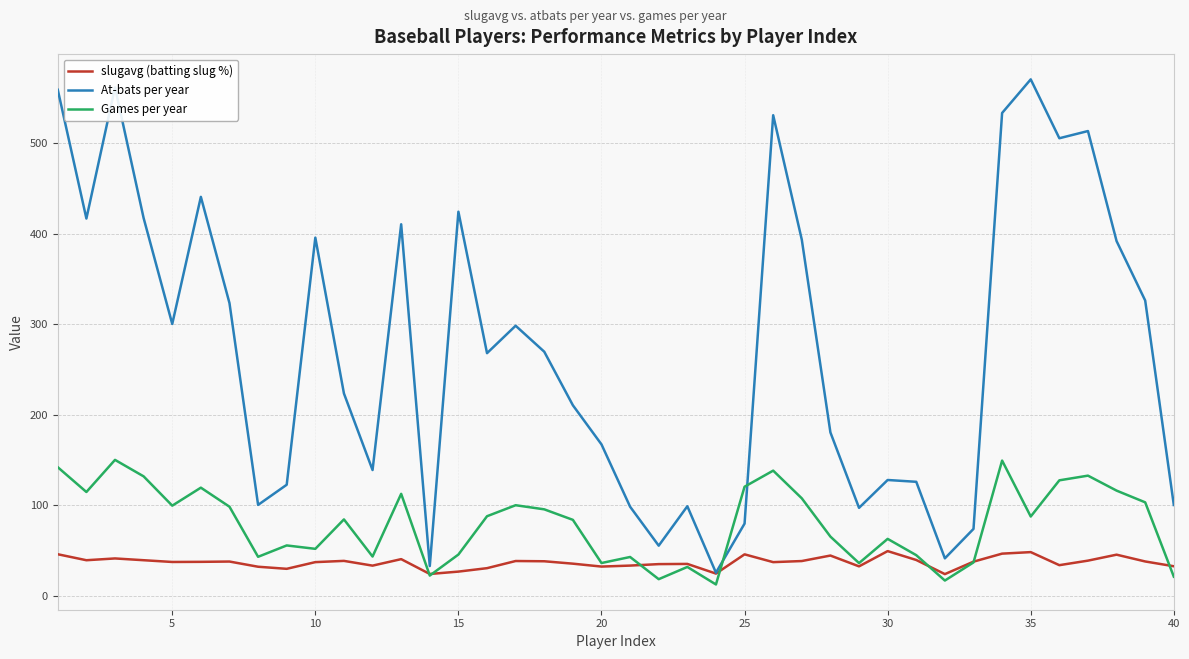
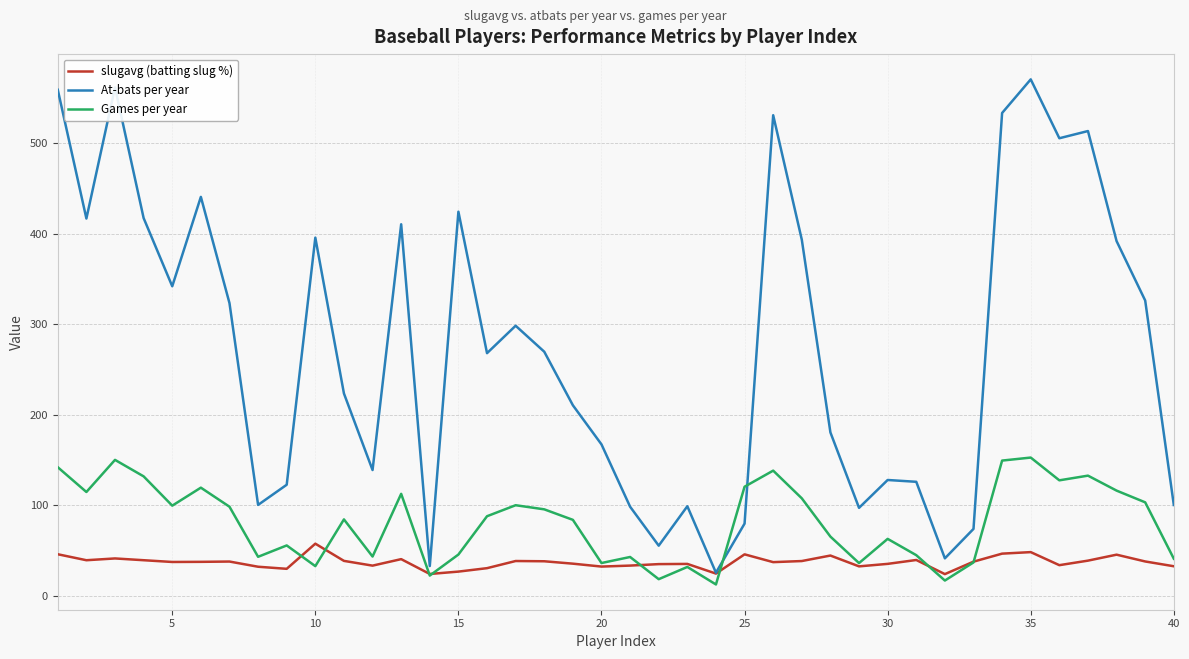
  {
    "slugavg (batting slug %)": {
      "5": 40,
-     "10": 40,
+     "10": 60,
      "15": 30,
      "20": 30,
      "25": 50,
-     "30": 50,
+     "30": 40,
      "35": 50,
      "40": 30
    },
    "At-bats per year": {
-     "5": 300,
+     "5": 340,
      "10": 400,
      "15": 420,
      "20": 170,
      "25": 80,
      "30": 130,
      "35": 570,
      "40": 100
    },
    "Games per year": {
      "5": 100,
-     "10": 50,
+     "10": 30,
      "15": 50,
      "20": 40,
      "25": 120,
      "30": 60,
-     "35": 90,
-     "40": 20
+     "35": 150,
+     "40": 40
    }
  }
